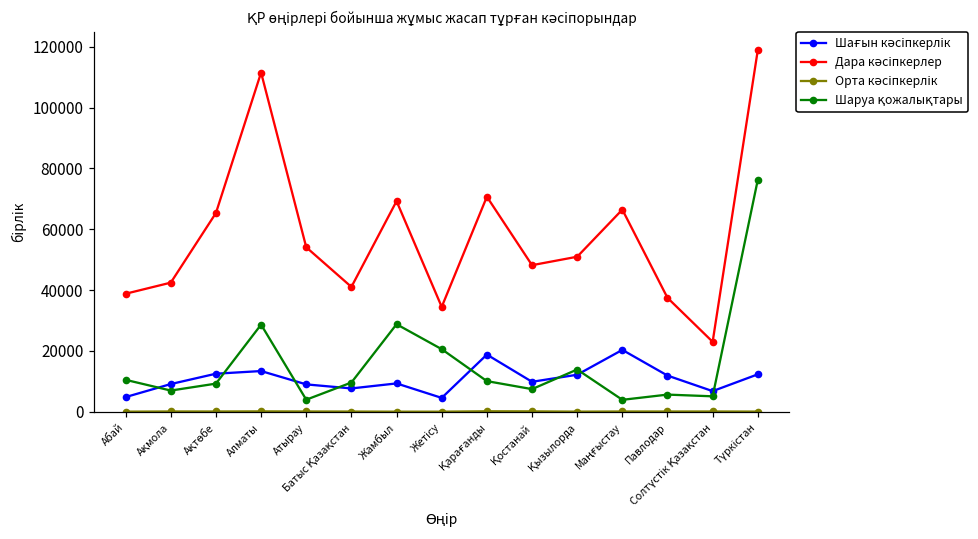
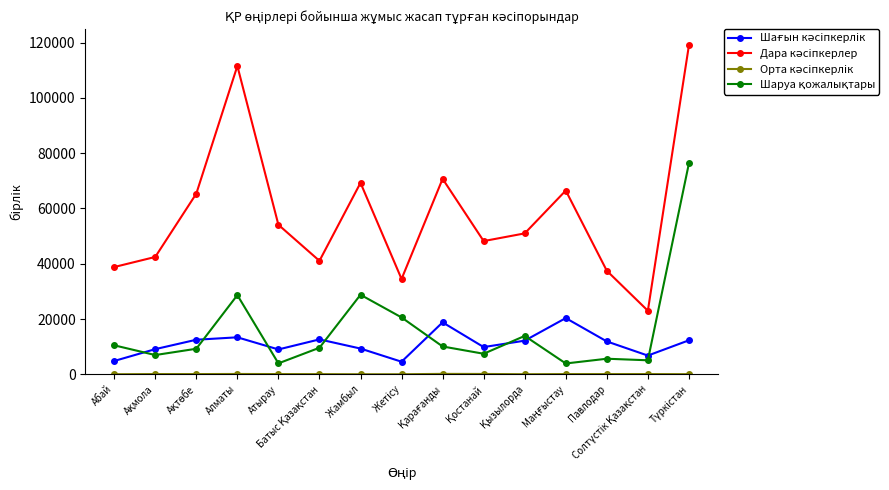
  {
    "Шағын кәсіпкерлік": {
      "Абай": 5000,
      "Ақмола": 9000,
      "Ақтөбе": 13000,
      "Алматы": 13000,
      "Атырау": 9000,
-     "Батыс Қазақстан": 8000,
+     "Батыс Қазақстан": 13000,
      "Жамбыл": 9000,
      "Жетісу": 5000,
      "Қарағанды": 19000,
      "Қостанай": 10000,
      "Қызылорда": 12000,
      "Маңғыстау": 20000,
      "Павлодар": 12000,
      "Солтүстік Қазақстан": 7000,
      "Түркістан": 12000
    },
    "Дара кәсіпкерлер": {
      "Абай": 39000,
      "Ақмола": 42000,
      "Ақтөбе": 65000,
      "Алматы": 112000,
      "Атырау": 54000,
      "Батыс Қазақстан": 41000,
      "Жамбыл": 69000,
      "Жетісу": 34000,
      "Қарағанды": 71000,
      "Қостанай": 48000,
      "Қызылорда": 51000,
      "Маңғыстау": 66000,
      "Павлодар": 37000,
      "Солтүстік Қазақстан": 23000,
      "Түркістан": 119000
    },
    "Орта кәсіпкерлік": {
      "Абай": 0,
      "Ақмола": 0,
      "Ақтөбе": 0,
      "Алматы": 0,
      "Атырау": 0,
      "Батыс Қазақстан": 0,
      "Жамбыл": 0,
      "Жетісу": 0,
      "Қарағанды": 0,
      "Қостанай": 0,
      "Қызылорда": 0,
      "Маңғыстау": 0,
      "Павлодар": 0,
      "Солтүстік Қазақстан": 0,
      "Түркістан": 0
    },
    "Шаруа қожалықтары": {
      "Абай": 11000,
      "Ақмола": 7000,
      "Ақтөбе": 9000,
      "Алматы": 29000,
      "Атырау": 4000,
      "Батыс Қазақстан": 10000,
      "Жамбыл": 29000,
      "Жетісу": 21000,
      "Қарағанды": 10000,
      "Қостанай": 7000,
      "Қызылорда": 14000,
      "Маңғыстау": 4000,
      "Павлодар": 6000,
      "Солтүстік Қазақстан": 5000,
      "Түркістан": 76000
    }
  }
